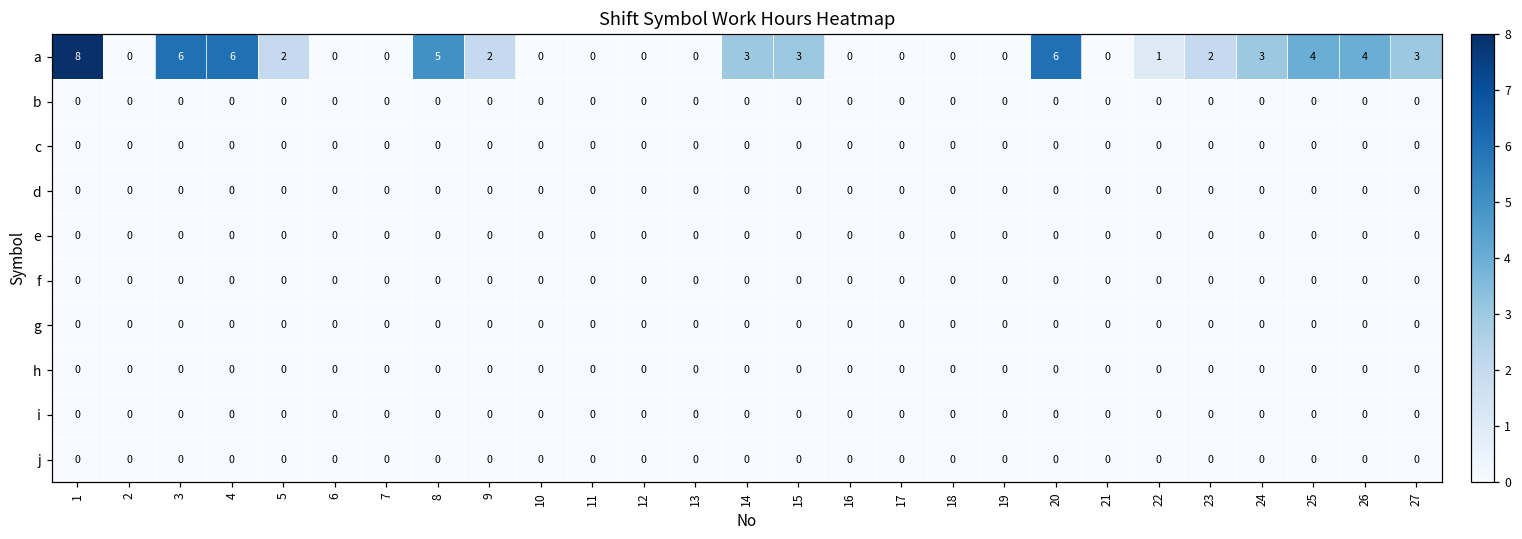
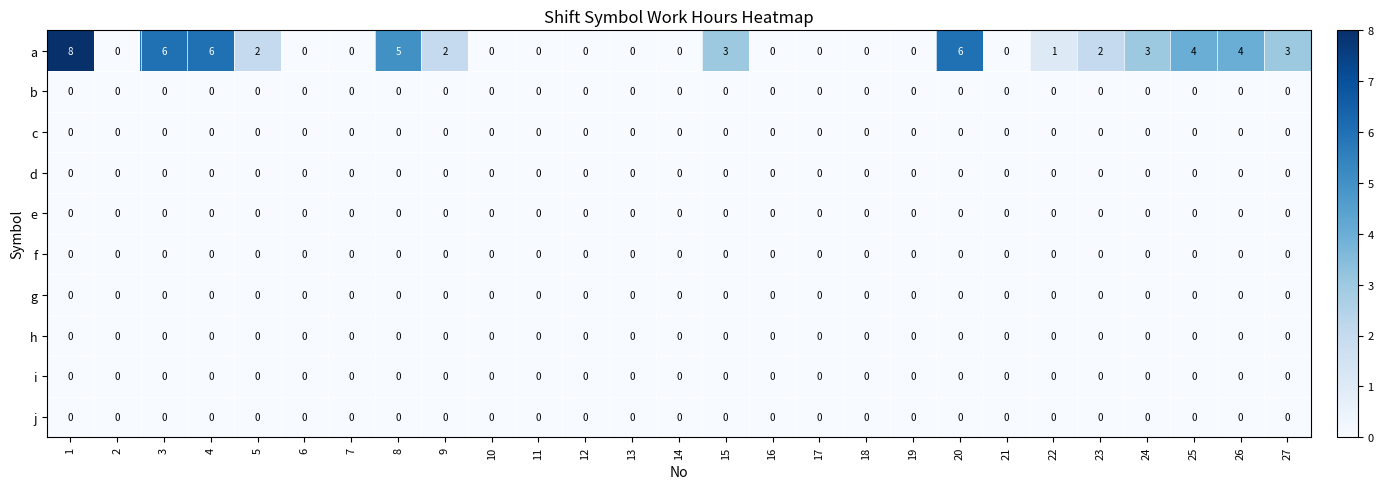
  {
    "a": {
      "1": 8,
      "2": 0,
      "3": 6,
      "4": 6,
      "5": 2,
      "6": 0,
      "7": 0,
      "8": 5,
      "9": 2,
      "10": 0,
      "11": 0,
      "12": 0,
      "13": 0,
-     "14": 3,
+     "14": 0,
      "15": 3,
      "16": 0,
      "17": 0,
      "18": 0,
      "19": 0,
      "20": 6,
      "21": 0,
      "22": 1,
      "23": 2,
      "24": 3,
      "25": 4,
      "26": 4,
      "27": 3
    }
  }
